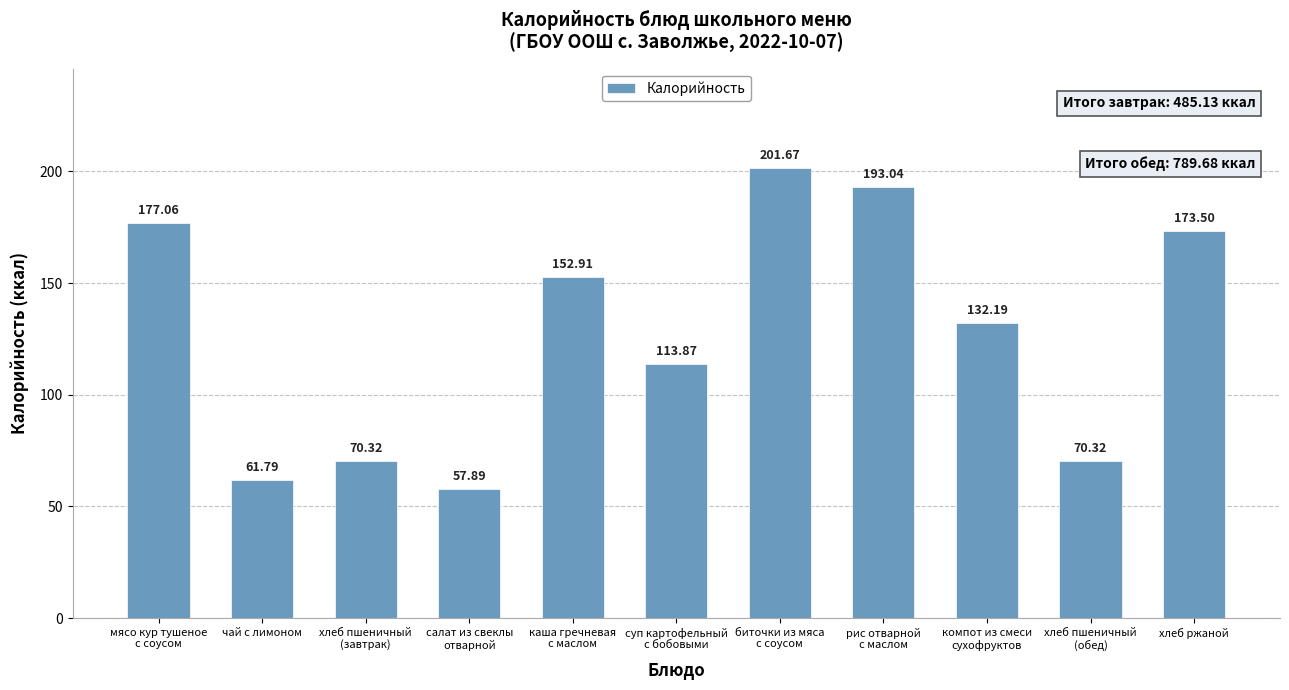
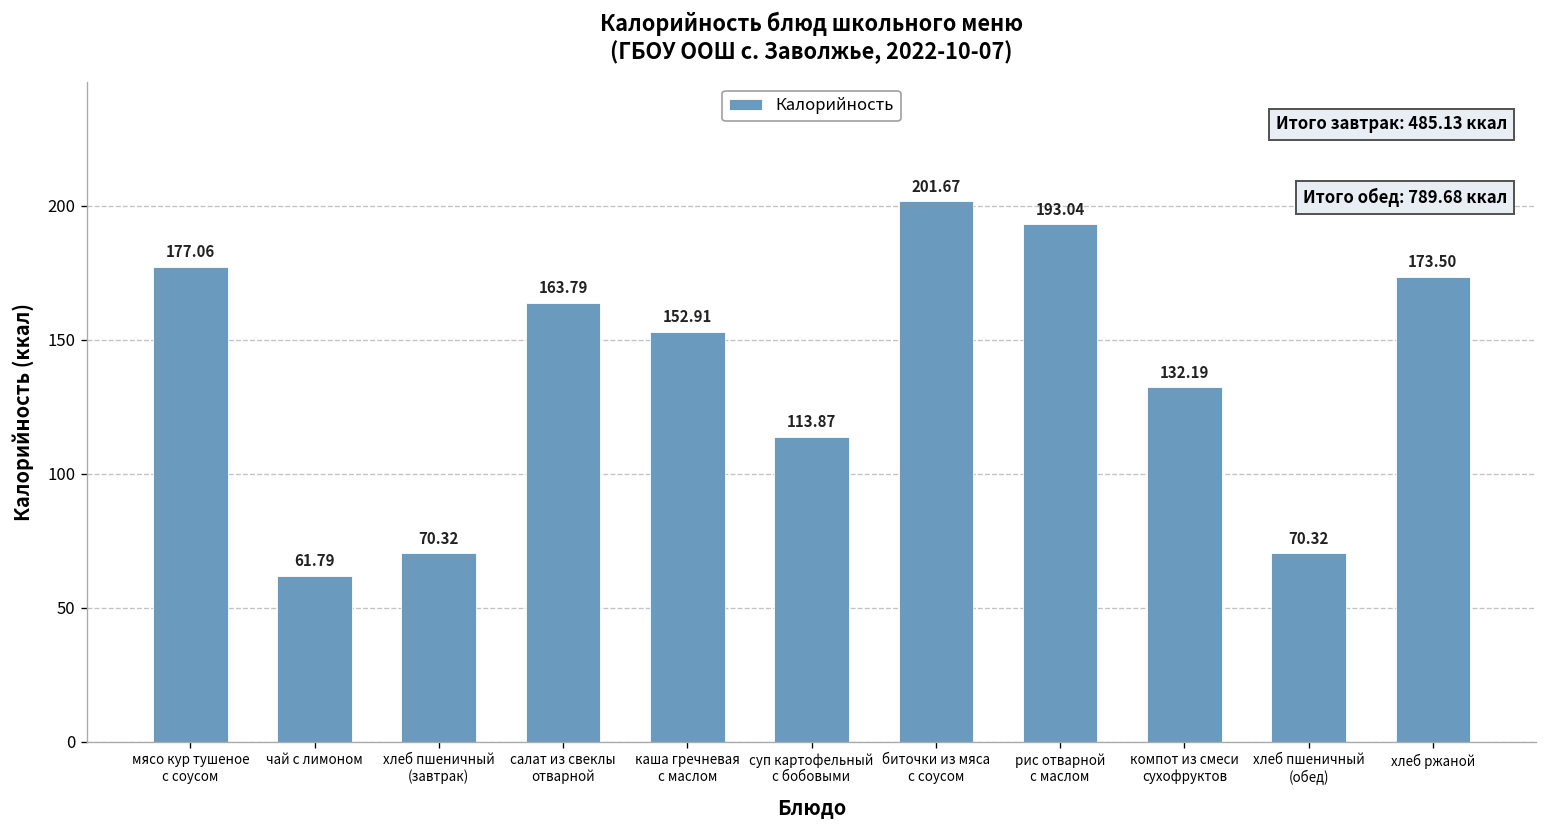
  {
    "мясо кур тушеное с соусом": 177.06,
    "чай с лимоном": 61.79,
    "хлеб пшеничный (завтрак)": 70.32,
-   "салат из свеклы отварной": 57.89,
+   "салат из свеклы отварной": 163.79,
    "каша гречневая с маслом": 152.91,
    "суп картофельный с бобовыми": 113.87,
    "биточки из мяса с соусом": 201.67,
    "рис отварной с маслом": 193.04,
    "компот из смеси сухофруктов": 132.19,
    "хлеб пшеничный (обед)": 70.32,
    "хлеб ржаной": 173.50
  }
